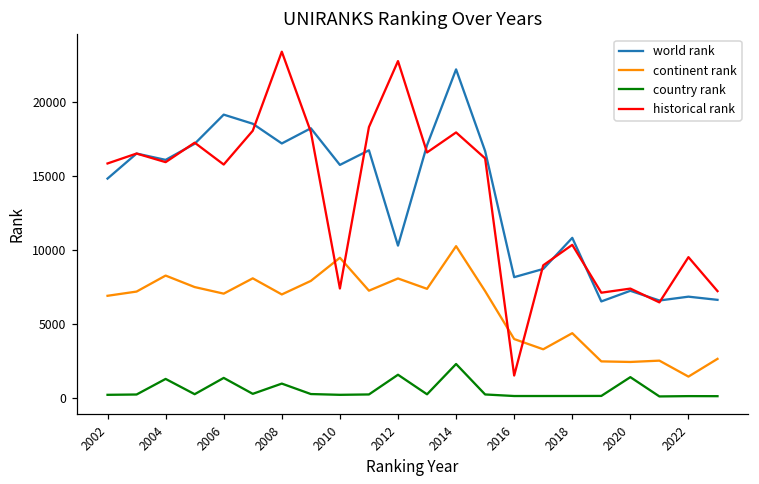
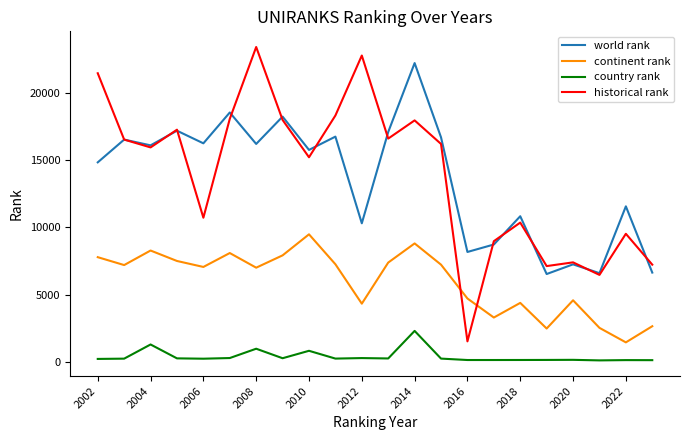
  {
    "world rank": {
      "2002": 14800,
-     "2006": 19100,
-     "2008": 17200,
+     "2006": 16200,
+     "2008": 16200,
      "2010": 15800,
      "2012": 10300,
      "2014": 22200,
      "2016": 8200,
      "2018": 10800,
-     "2022": 6900
+     "2022": 11600
    },
    "continent rank": {
-     "2002": 6900,
+     "2002": 7800,
      "2004": 8300,
      "2006": 7100,
      "2008": 7000,
      "2010": 9500,
-     "2012": 8100,
-     "2014": 10300,
-     "2016": 4000,
+     "2012": 4300,
+     "2014": 8800,
+     "2016": 4700,
      "2018": 4400,
-     "2020": 2400,
+     "2020": 4600,
      "2022": 1500
    },
    "country rank": {
      "2002": 200,
      "2004": 1300,
-     "2006": 1400,
+     "2006": 200,
      "2008": 1000,
-     "2010": 200,
-     "2012": 1600,
+     "2010": 800,
+     "2012": 300,
      "2014": 2300,
      "2016": 100,
      "2018": 100,
-     "2020": 1400,
+     "2020": 200,
      "2022": 100
    },
    "historical rank": {
-     "2002": 15800,
-     "2006": 15800,
+     "2002": 21400,
+     "2006": 10700,
      "2008": 23400,
-     "2010": 7400,
+     "2010": 15200,
      "2012": 22800,
      "2014": 17900,
      "2016": 1500,
      "2018": 10400,
      "2022": 9500
    }
  }
